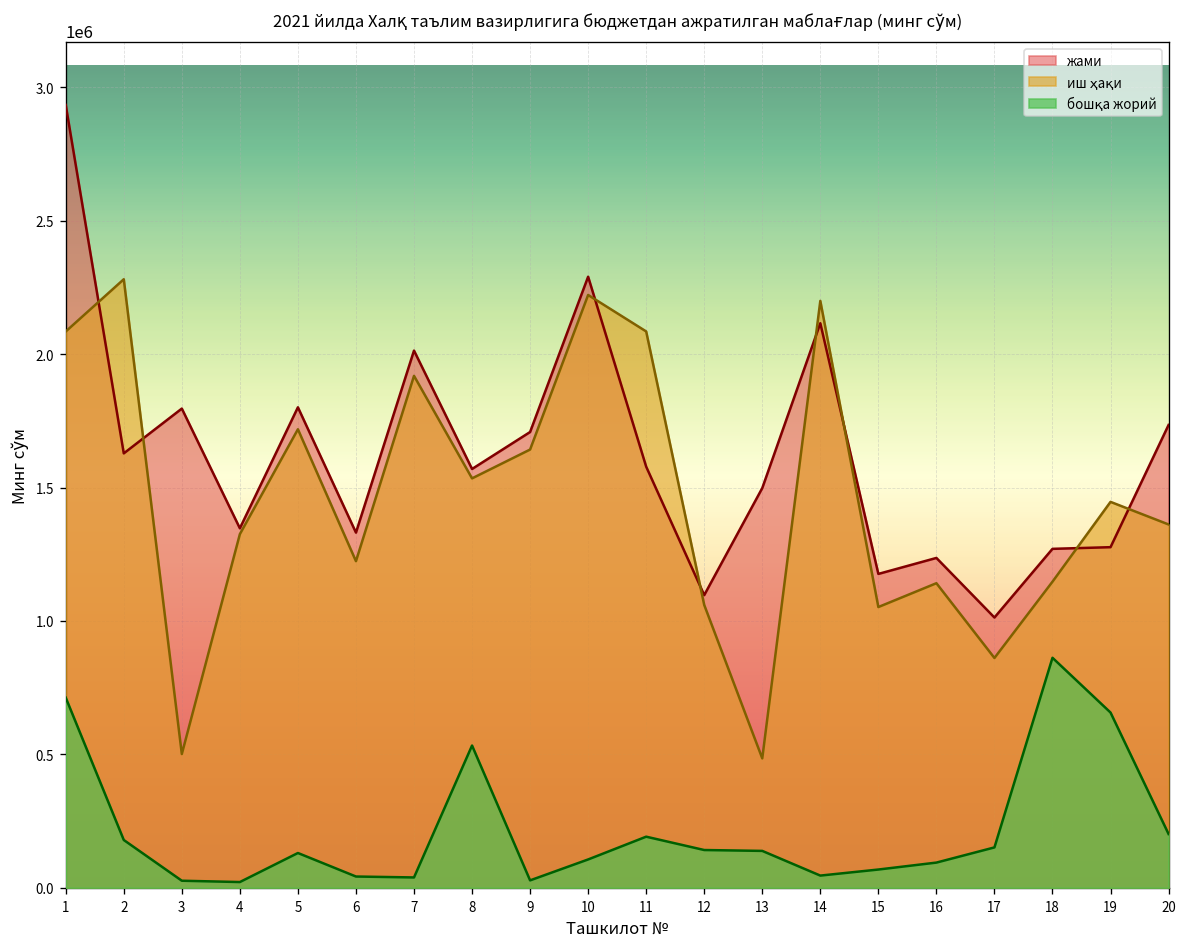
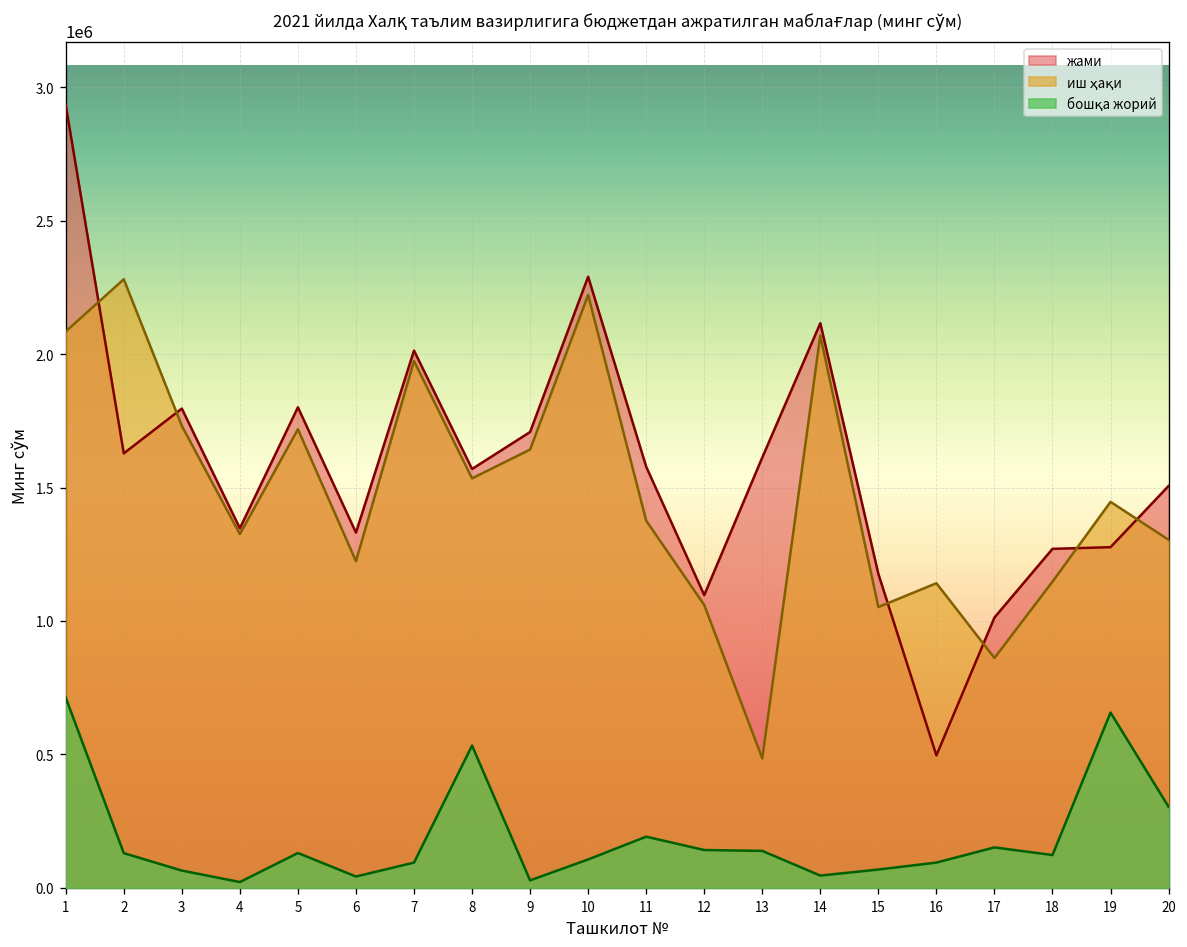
  {
    "жами": {
      "1": 2930000,
      "2": 1630000,
      "3": 1800000,
      "4": 1350000,
      "5": 1800000,
      "6": 1330000,
      "7": 2010000,
      "8": 1570000,
      "9": 1710000,
      "10": 2290000,
      "11": 1580000,
      "12": 1100000,
-     "13": 1500000,
+     "13": 1610000,
      "14": 2120000,
      "15": 1180000,
-     "16": 1240000,
+     "16": 500000,
      "17": 1010000,
      "18": 1270000,
      "19": 1280000,
-     "20": 1730000
+     "20": 1510000
    },
    "иш ҳақи": {
      "1": 2080000,
      "2": 2280000,
-     "3": 500000,
+     "3": 1730000,
      "4": 1330000,
      "5": 1720000,
      "6": 1220000,
-     "7": 1920000,
+     "7": 1970000,
      "8": 1530000,
      "9": 1640000,
      "10": 2220000,
-     "11": 2080000,
+     "11": 1380000,
      "12": 1060000,
      "13": 490000,
-     "14": 2200000,
+     "14": 2070000,
      "15": 1050000,
      "16": 1140000,
      "17": 860000,
      "18": 1150000,
      "19": 1450000,
-     "20": 1360000
+     "20": 1300000
    },
    "бошқа жорий": {
      "1": 710000,
-     "2": 180000,
-     "3": 30000,
+     "2": 130000,
+     "3": 60000,
      "4": 20000,
      "5": 130000,
      "6": 40000,
-     "7": 40000,
+     "7": 90000,
      "8": 530000,
      "9": 30000,
      "10": 110000,
      "11": 190000,
      "12": 140000,
      "13": 140000,
      "14": 50000,
      "15": 70000,
      "16": 90000,
      "17": 150000,
-     "18": 860000,
+     "18": 120000,
      "19": 660000,
-     "20": 200000
+     "20": 300000
    }
  }
